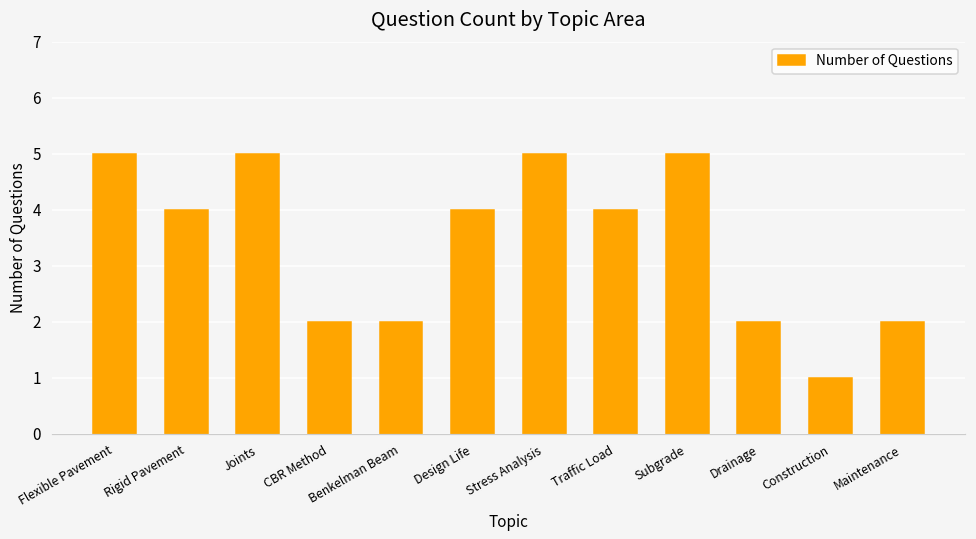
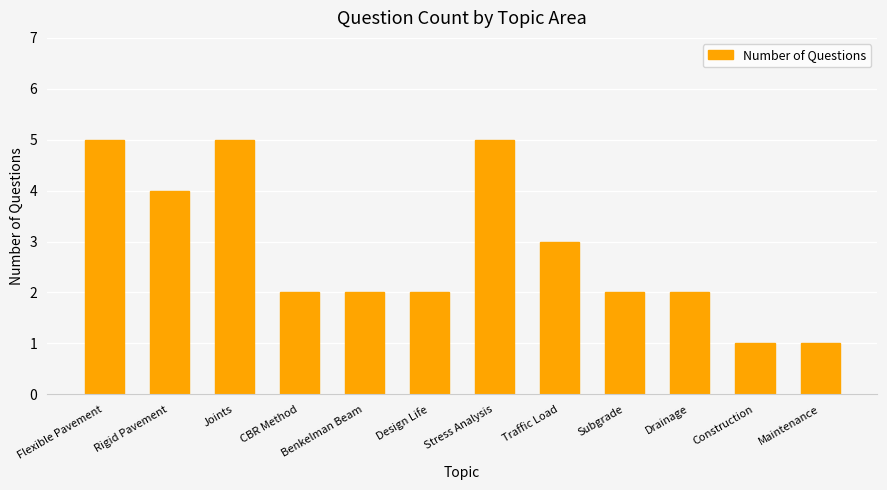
  {
    "Flexible Pavement": 5,
    "Rigid Pavement": 4,
    "Joints": 5,
    "CBR Method": 2,
    "Benkelman Beam": 2,
-   "Design Life": 4,
+   "Design Life": 2,
    "Stress Analysis": 5,
-   "Traffic Load": 4,
-   "Subgrade": 5,
+   "Traffic Load": 3,
+   "Subgrade": 2,
    "Drainage": 2,
    "Construction": 1,
-   "Maintenance": 2
+   "Maintenance": 1
  }
